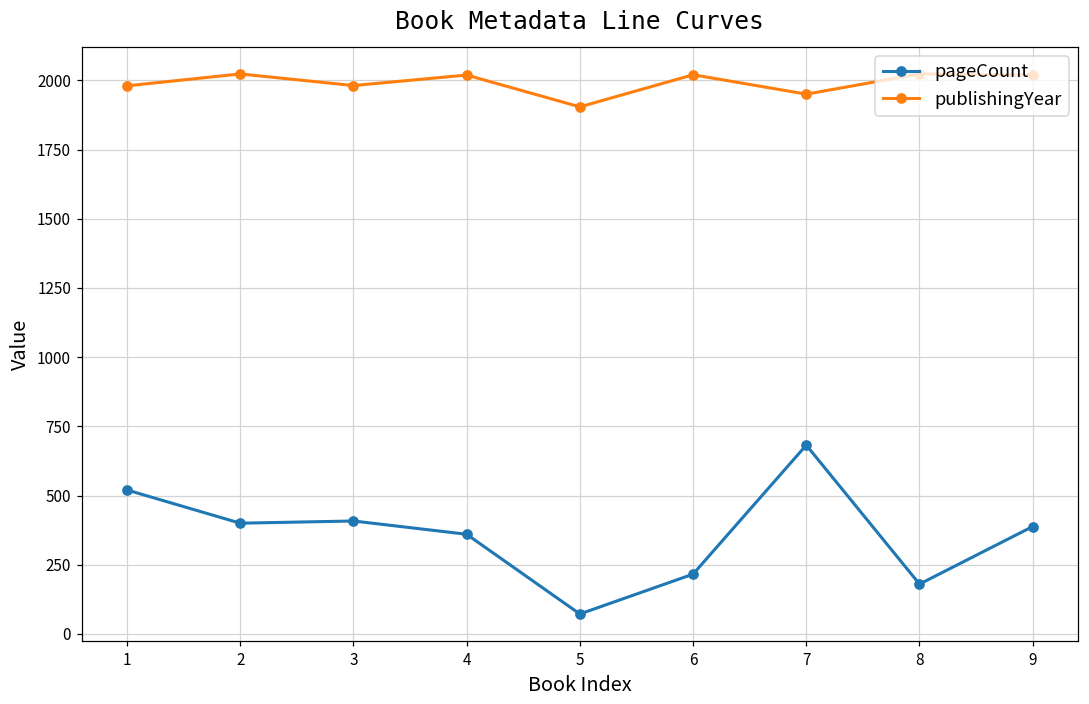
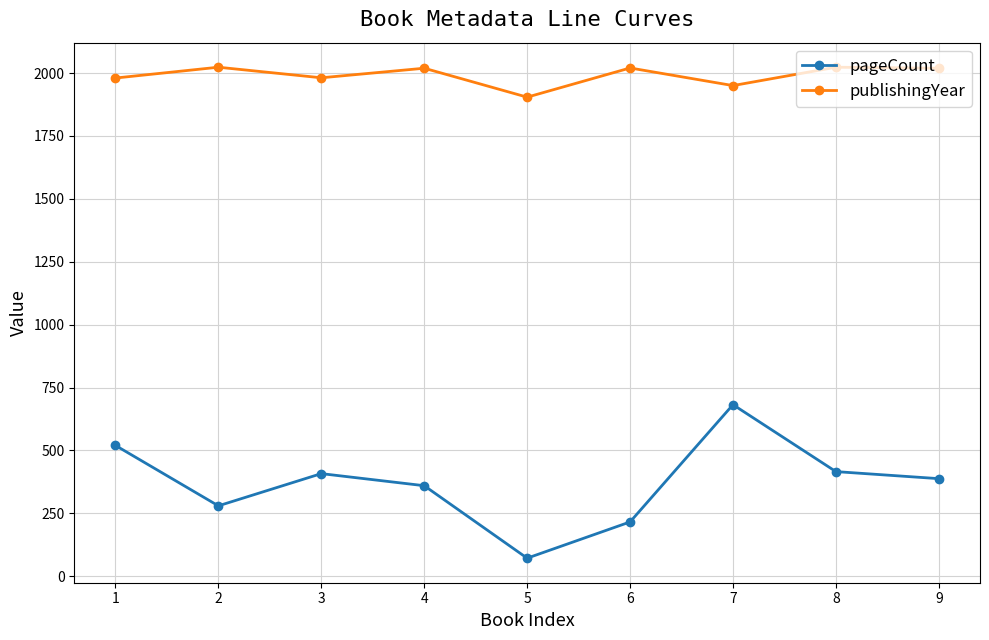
  {
    "pageCount": {
      "1": 520,
-     "2": 400,
+     "2": 280,
      "3": 410,
      "4": 360,
      "5": 70,
      "6": 220,
      "7": 680,
-     "8": 180,
+     "8": 420,
      "9": 390
    },
    "publishingYear": {
      "1": 1980,
      "2": 2020,
      "3": 1980,
      "4": 2020,
      "5": 1900,
      "6": 2020,
      "7": 1950
    }
  }
